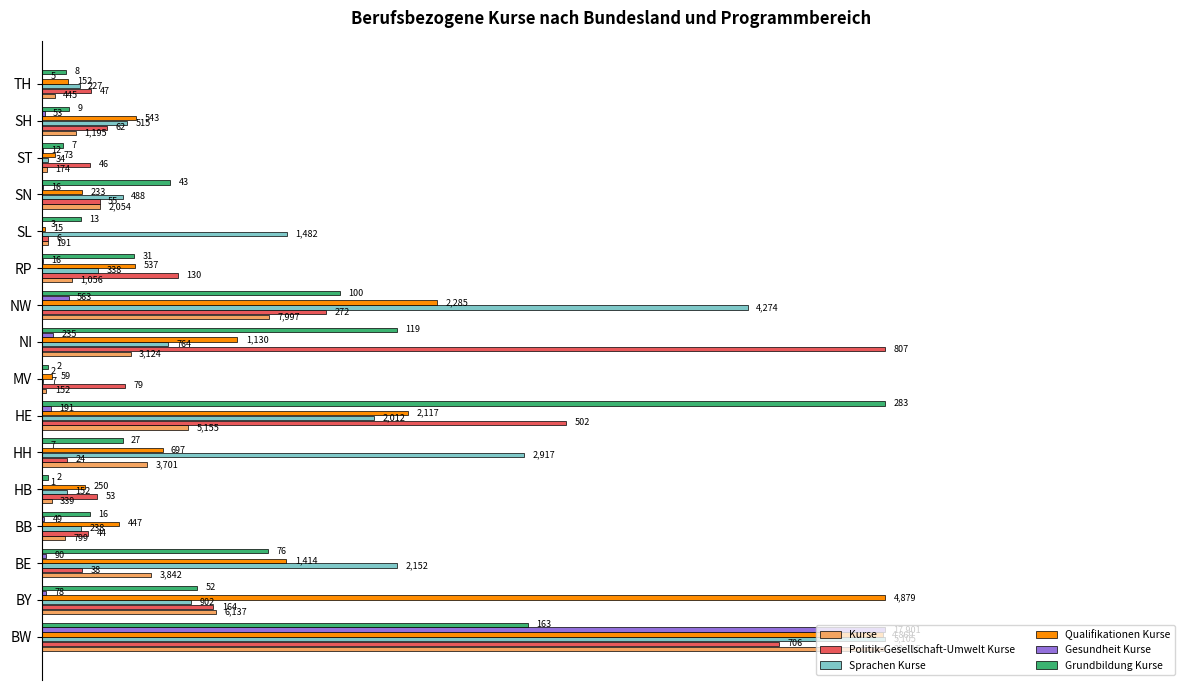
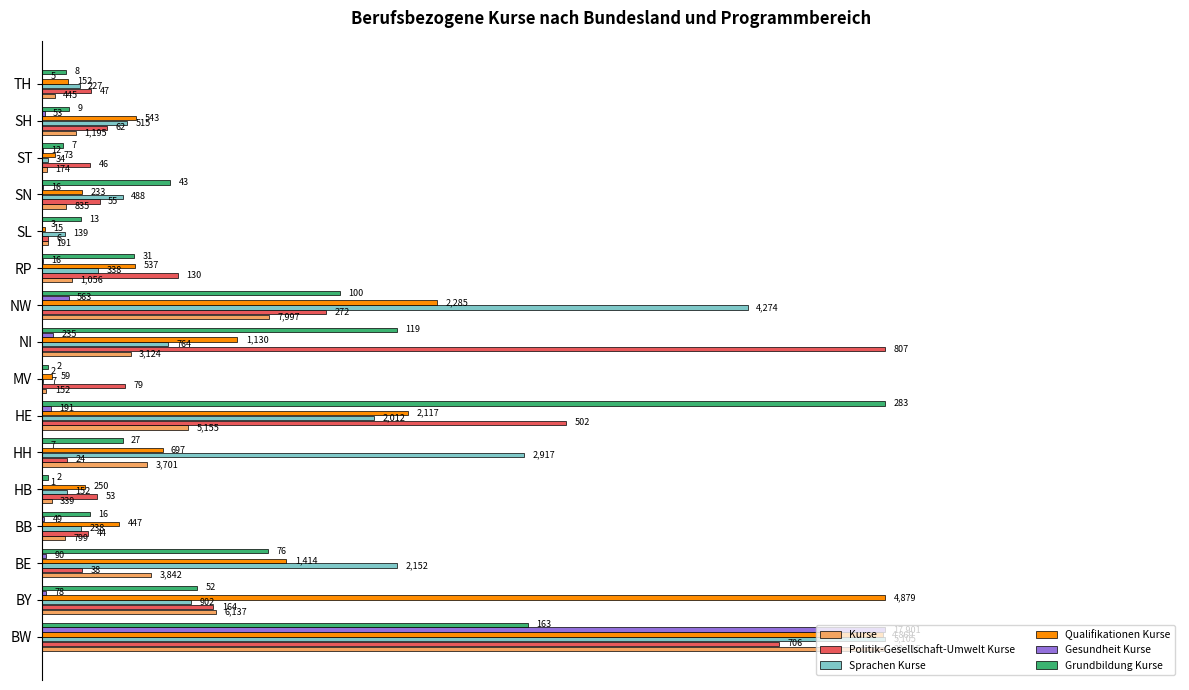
  {
    "Kurse": {
-     "SN": "2,054"
+     "SN": "835"
    },
    "Sprachen Kurse": {
-     "SL": "1,482"
+     "SL": "139"
    }
  }
